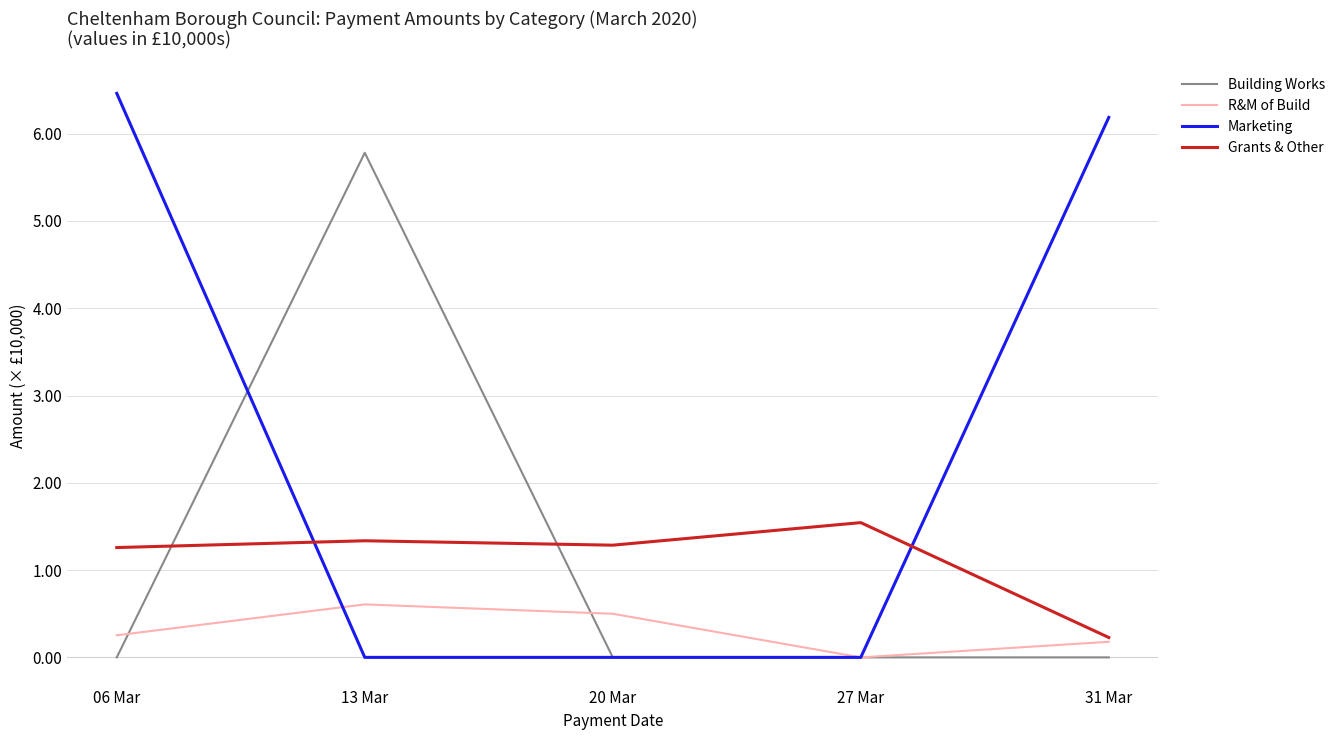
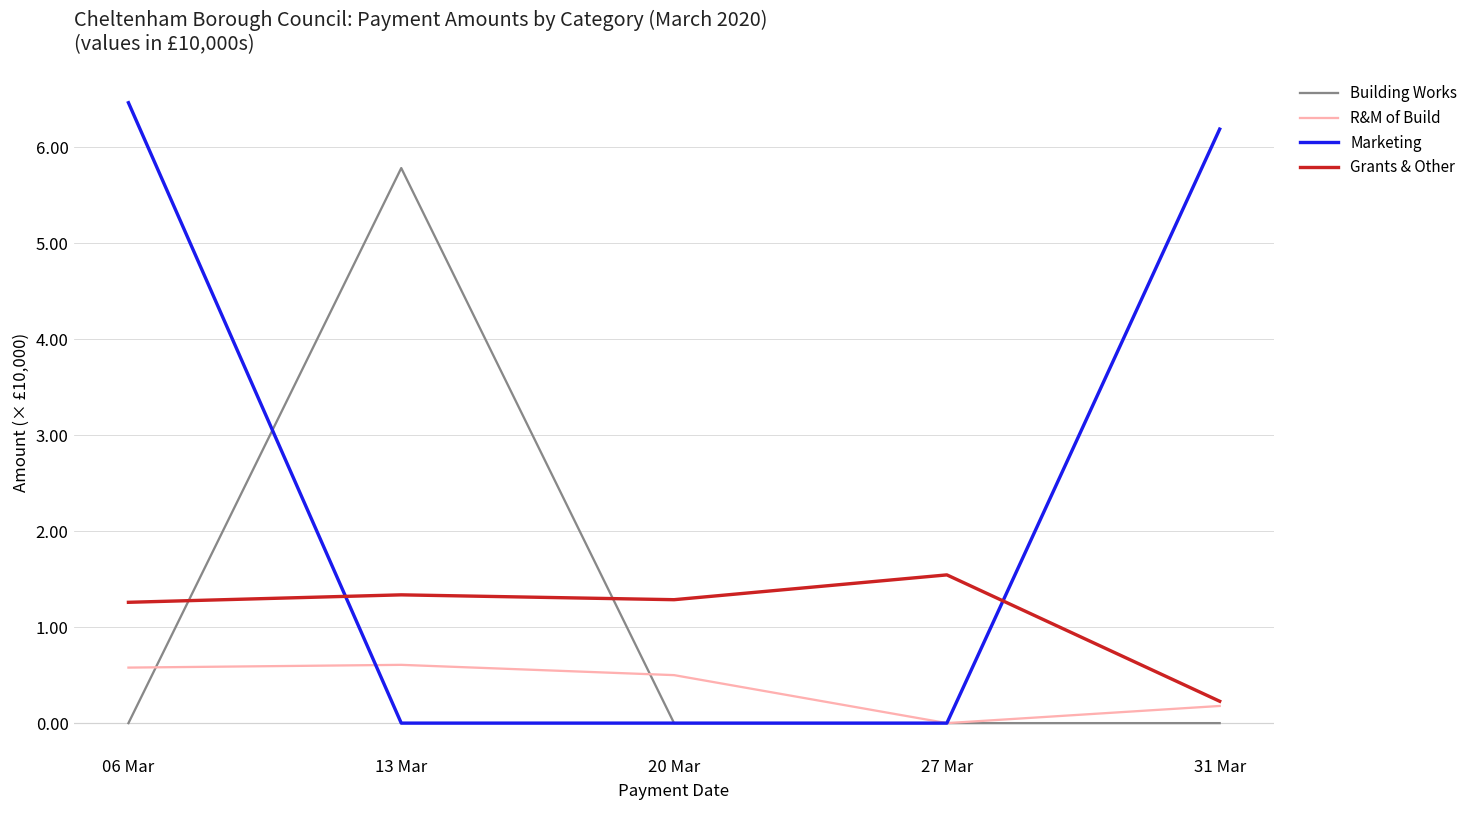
  {
    "Building Works": {
      "06 Mar": 0.0,
      "13 Mar": 5.8,
      "31 Mar": 0.0
    },
    "R&M of Build": {
-     "06 Mar": 0.3,
+     "06 Mar": 0.6,
      "13 Mar": 0.6,
      "20 Mar": 0.5,
      "31 Mar": 0.2
    },
    "Marketing": {
      "06 Mar": 6.5,
      "13 Mar": 0.0,
      "31 Mar": 6.2
    },
    "Grants & Other": {
      "06 Mar": 1.3,
      "13 Mar": 1.3,
      "20 Mar": 1.3,
      "27 Mar": 1.5,
      "31 Mar": 0.2
    }
  }
